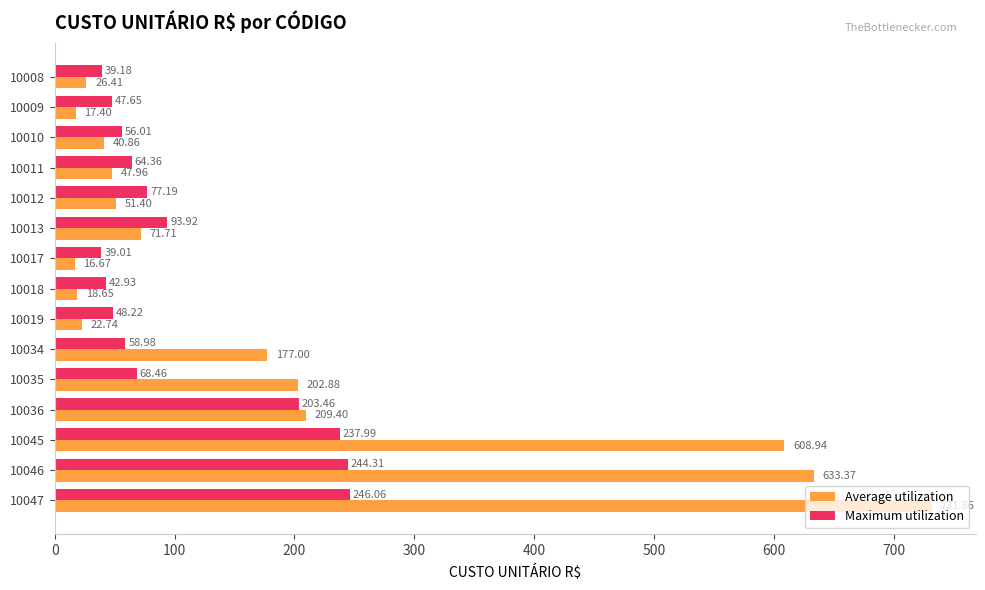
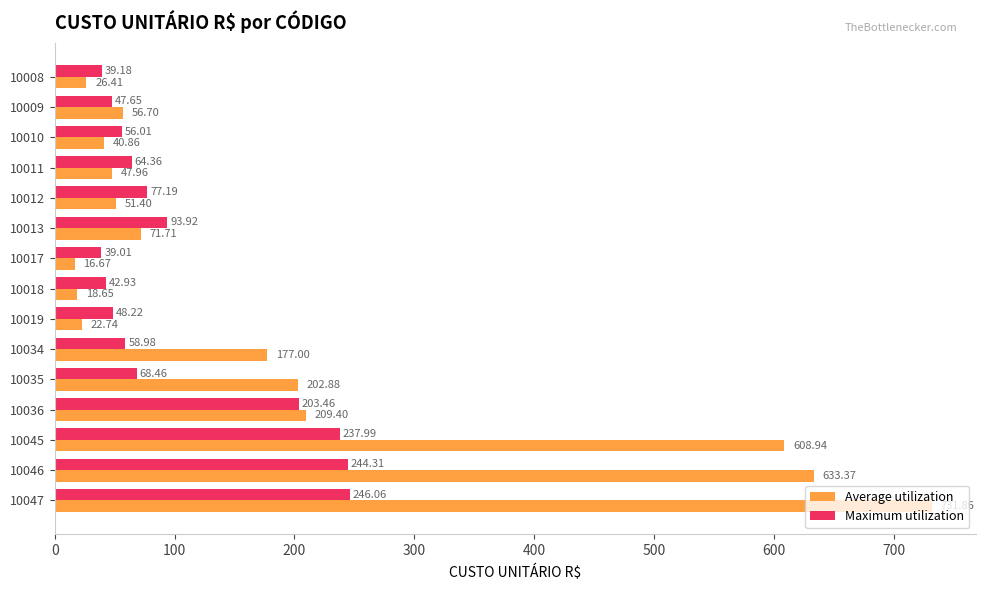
  {
    "Average utilization": {
      "10008": 26.41,
-     "10009": 17.40,
+     "10009": 56.70,
      "10010": 40.86,
      "10011": 47.96,
      "10012": 51.40,
      "10013": 71.71,
      "10017": 16.67,
      "10018": 18.65,
      "10019": 22.74,
      "10034": 177.00,
      "10035": 202.88,
      "10036": 209.40,
      "10045": 608.94,
      "10046": 633.37
    },
    "Maximum utilization": {
      "10008": 39.18,
      "10009": 47.65,
      "10010": 56.01,
      "10011": 64.36,
      "10012": 77.19,
      "10013": 93.92,
      "10017": 39.01,
      "10018": 42.93,
      "10019": 48.22,
      "10034": 58.98,
      "10035": 68.46,
      "10036": 203.46,
      "10045": 237.99,
      "10046": 244.31,
      "10047": 246.06
    }
  }
